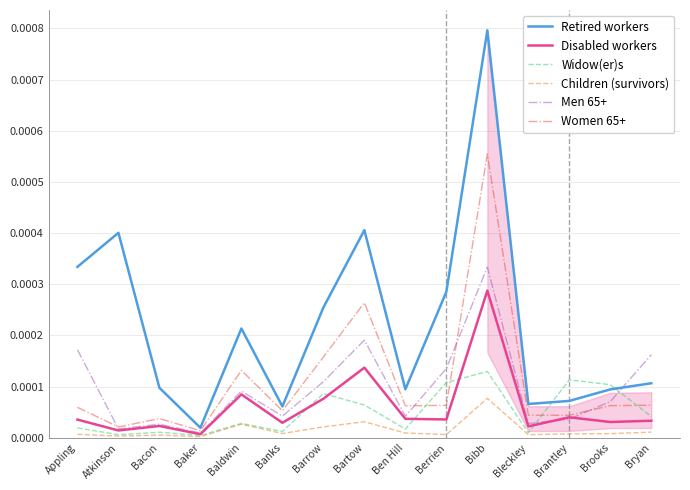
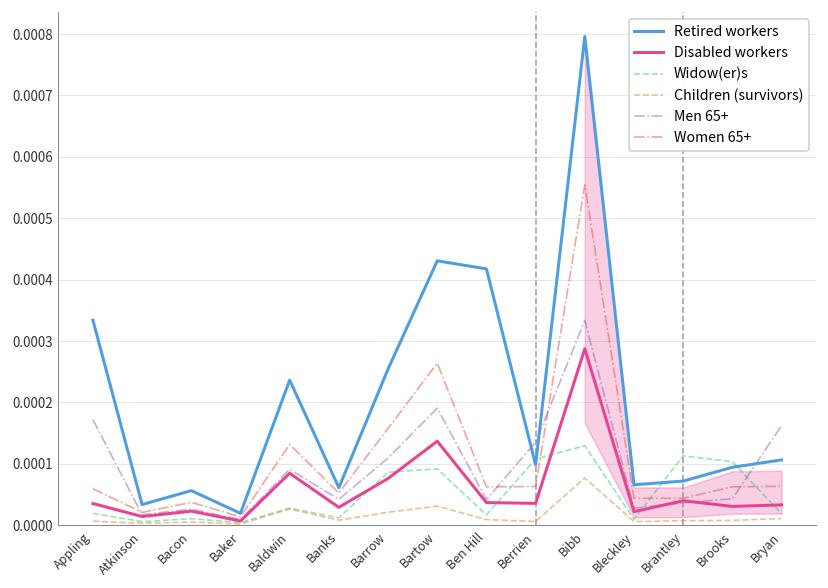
  {
    "Retired workers": {
      "Appling": 0.00033,
-     "Atkinson": 0.00040,
-     "Bacon": 0.00010,
+     "Atkinson": 0.00003,
+     "Bacon": 0.00006,
      "Baker": 0.00002,
-     "Baldwin": 0.00021,
+     "Baldwin": 0.00024,
      "Banks": 0.00006,
      "Barrow": 0.00025,
-     "Bartow": 0.00041,
-     "Ben Hill": 0.00009,
-     "Berrien": 0.00029,
+     "Bartow": 0.00043,
+     "Ben Hill": 0.00042,
+     "Berrien": 0.00010,
      "Bibb": 0.00080,
      "Brantley": 0.00007,
      "Brooks": 0.00009,
      "Bryan": 0.00011
    },
    "Widow(er)s": {
      "Appling": 0.00002,
      "Bacon": 0.00001,
      "Barrow": 0.00009,
-     "Bartow": 0.00006,
+     "Bartow": 0.00009,
      "Ben Hill": 0.00002,
      "Berrien": 0.00011,
      "Bibb": 0.00013,
      "Brantley": 0.00011,
      "Brooks": 0.00010,
-     "Bryan": 0.00004
+     "Bryan": 0.00002
    },
    "Men 65+": {
      "Appling": 0.00017,
      "Baldwin": 0.00009,
      "Banks": 0.00004,
      "Barrow": 0.00011,
      "Bartow": 0.00019,
      "Berrien": 0.00014,
      "Bibb": 0.00033,
      "Bleckley": 0.00003,
-     "Brooks": 0.00007,
+     "Brooks": 0.00004,
      "Bryan": 0.00016
    }
  }
